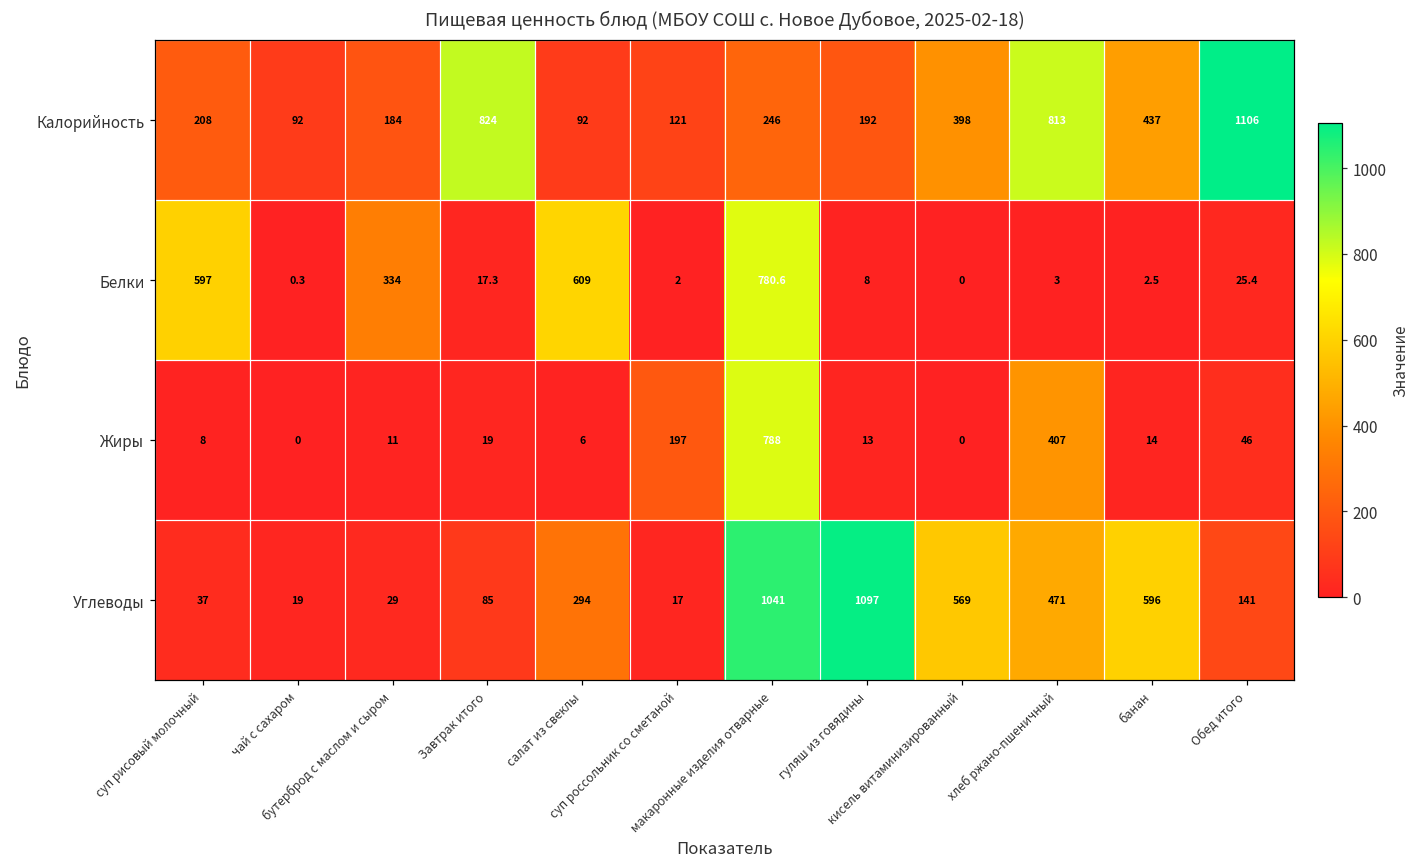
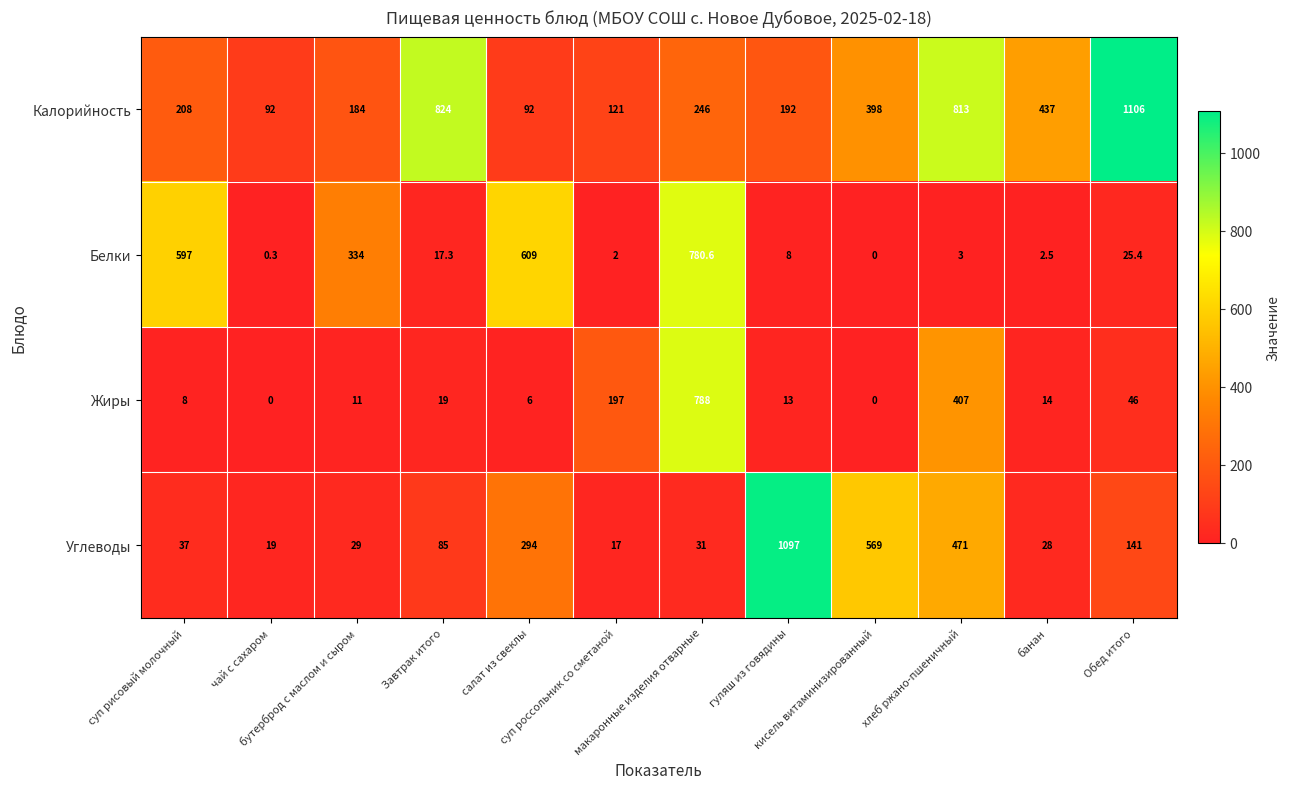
  {
    "Калорийность": {
      "суп рисовый молочный": 208,
      "чай с сахаром": 92,
      "бутерброд с маслом и сыром": 184,
      "Завтрак итого": 824,
      "салат из свеклы": 92,
      "суп россольник со сметаной": 121,
      "макаронные изделия отварные": 246,
      "гуляш из говядины": 192,
      "кисель витаминизированный": 398,
      "хлеб ржано-пшеничный": 813,
      "банан": 437,
      "Обед итого": 1106
    },
    "Белки": {
      "суп рисовый молочный": 597,
      "чай с сахаром": 0.3,
      "бутерброд с маслом и сыром": 334,
      "Завтрак итого": 17.3,
      "салат из свеклы": 609,
      "суп россольник со сметаной": 2,
      "макаронные изделия отварные": 780.6,
      "гуляш из говядины": 8,
      "кисель витаминизированный": 0,
      "хлеб ржано-пшеничный": 3,
      "банан": 2.5,
      "Обед итого": 25.4
    },
    "Жиры": {
      "суп рисовый молочный": 8,
      "чай с сахаром": 0,
      "бутерброд с маслом и сыром": 11,
      "Завтрак итого": 19,
      "салат из свеклы": 6,
      "суп россольник со сметаной": 197,
      "макаронные изделия отварные": 788,
      "гуляш из говядины": 13,
      "кисель витаминизированный": 0,
      "хлеб ржано-пшеничный": 407,
      "банан": 14,
      "Обед итого": 46
    },
    "Углеводы": {
      "суп рисовый молочный": 37,
      "чай с сахаром": 19,
      "бутерброд с маслом и сыром": 29,
      "Завтрак итого": 85,
      "салат из свеклы": 294,
      "суп россольник со сметаной": 17,
-     "макаронные изделия отварные": 1041,
+     "макаронные изделия отварные": 31,
      "гуляш из говядины": 1097,
      "кисель витаминизированный": 569,
      "хлеб ржано-пшеничный": 471,
-     "банан": 596,
+     "банан": 28,
      "Обед итого": 141
    }
  }
